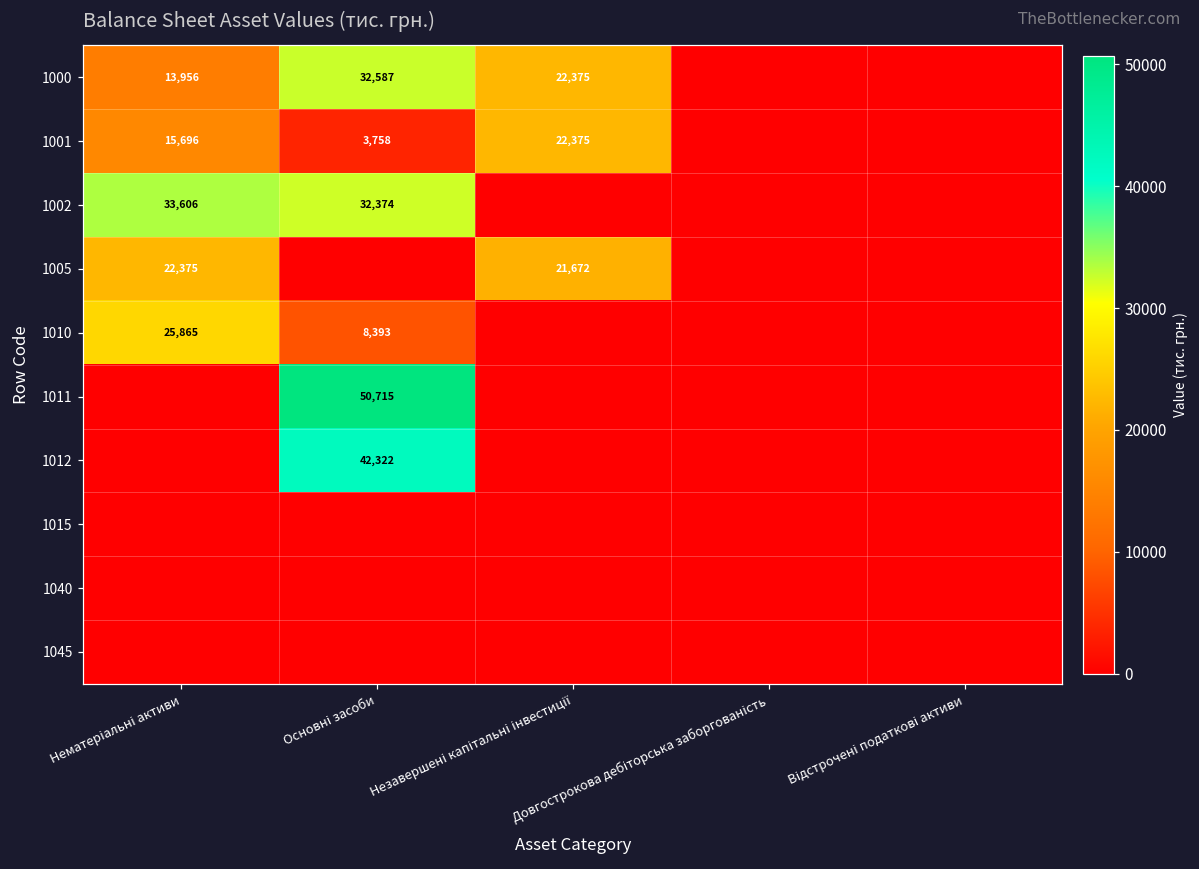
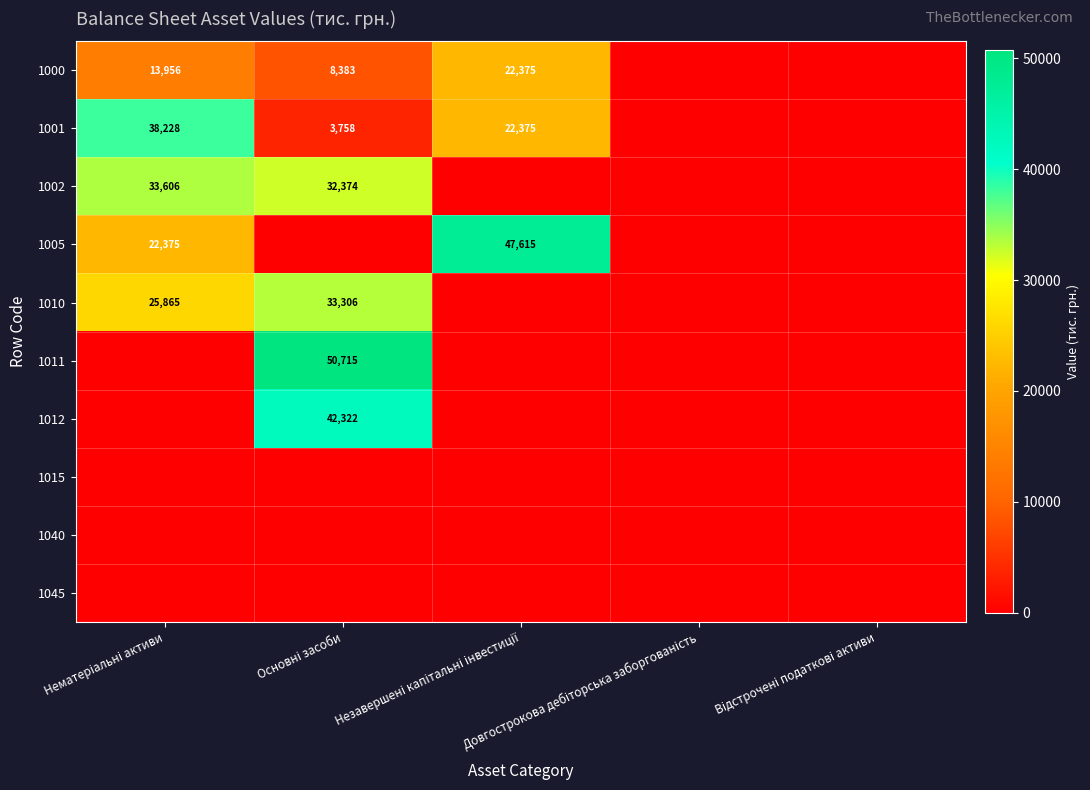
  {
    "1000": {
      "Нематеріальні активи": "13,956",
-     "Основні засоби": "32,587",
+     "Основні засоби": "8,383",
      "Незавершені капітальні інвестиції": "22,375"
    },
    "1001": {
-     "Нематеріальні активи": "15,696",
+     "Нематеріальні активи": "38,228",
      "Основні засоби": "3,758",
      "Незавершені капітальні інвестиції": "22,375"
    },
    "1002": {
      "Нематеріальні активи": "33,606",
      "Основні засоби": "32,374"
    },
    "1005": {
      "Нематеріальні активи": "22,375",
-     "Незавершені капітальні інвестиції": "21,672"
+     "Незавершені капітальні інвестиції": "47,615"
    },
    "1010": {
      "Нематеріальні активи": "25,865",
-     "Основні засоби": "8,393"
+     "Основні засоби": "33,306"
    },
    "1011": {
      "Основні засоби": "50,715"
    },
    "1012": {
      "Основні засоби": "42,322"
    }
  }
